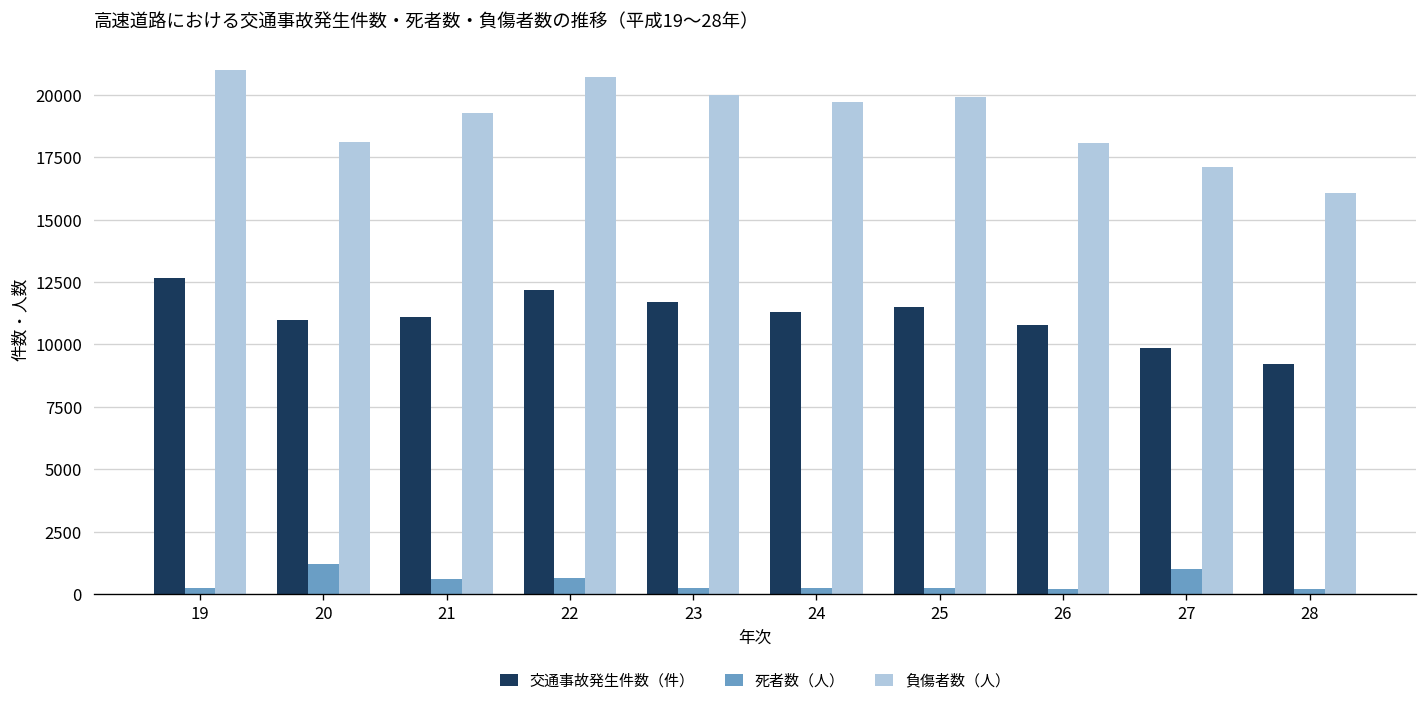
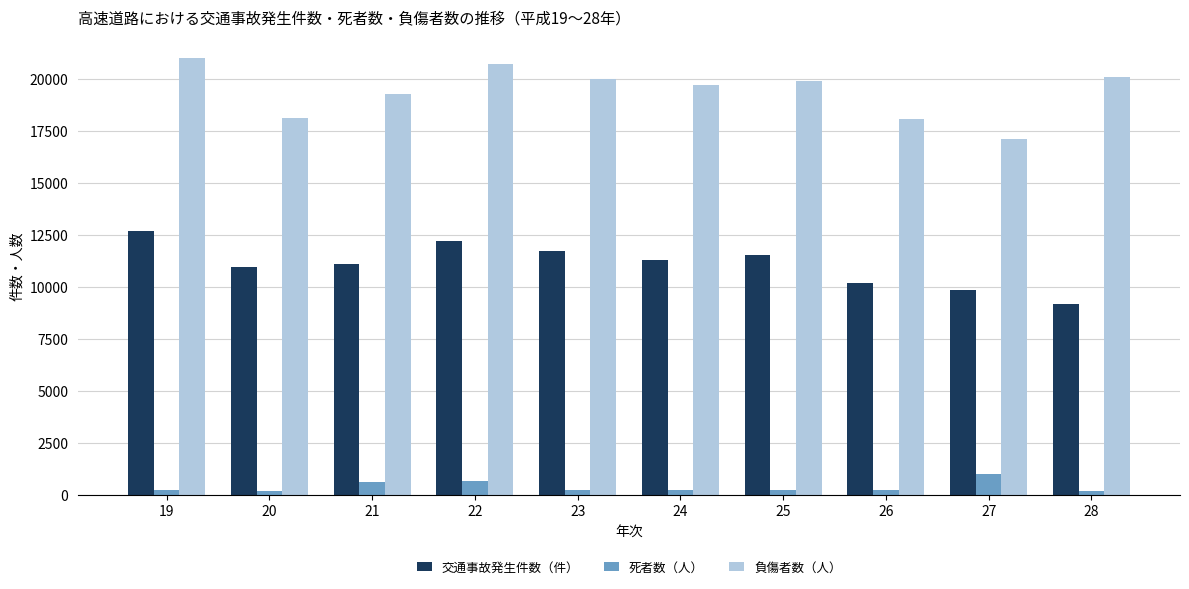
  {
    "交通事故発生件数（件）": {
      "19": 12700,
      "20": 11000,
      "21": 11100,
      "22": 12200,
      "23": 11700,
      "24": 11300,
      "25": 11500,
-     "26": 10800,
+     "26": 10200,
      "27": 9800,
      "28": 9200
    },
    "死者数（人）": {
      "19": 200,
-     "20": 1200,
+     "20": 200,
      "21": 600,
      "22": 700,
      "23": 200,
      "24": 200,
      "25": 200,
      "26": 200,
      "27": 1000,
      "28": 200
    },
    "負傷者数（人）": {
      "19": 21000,
      "20": 18100,
      "21": 19300,
      "22": 20700,
      "23": 20000,
      "24": 19700,
      "25": 19900,
      "26": 18100,
      "27": 17100,
-     "28": 16100
+     "28": 20100
    }
  }
